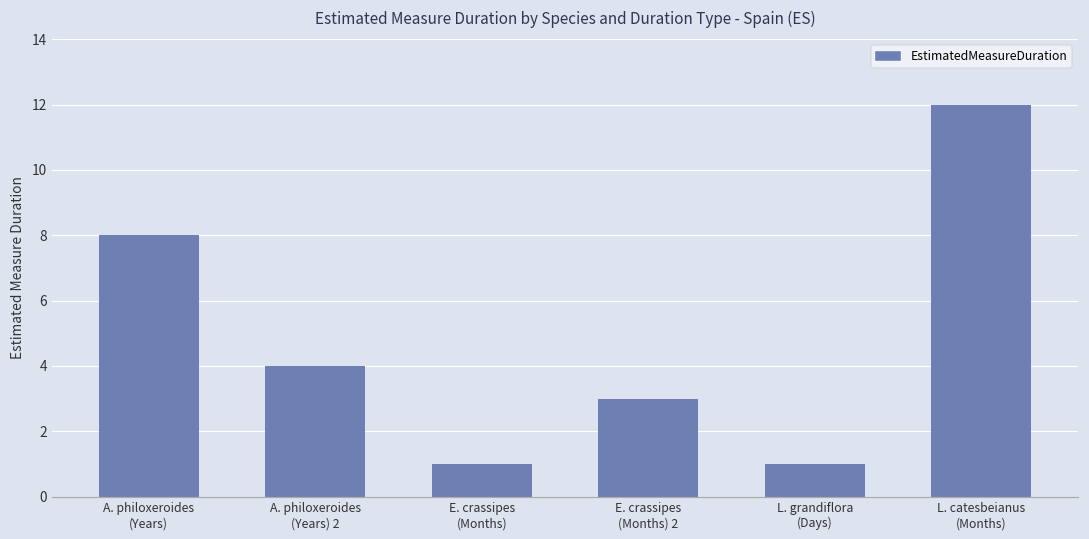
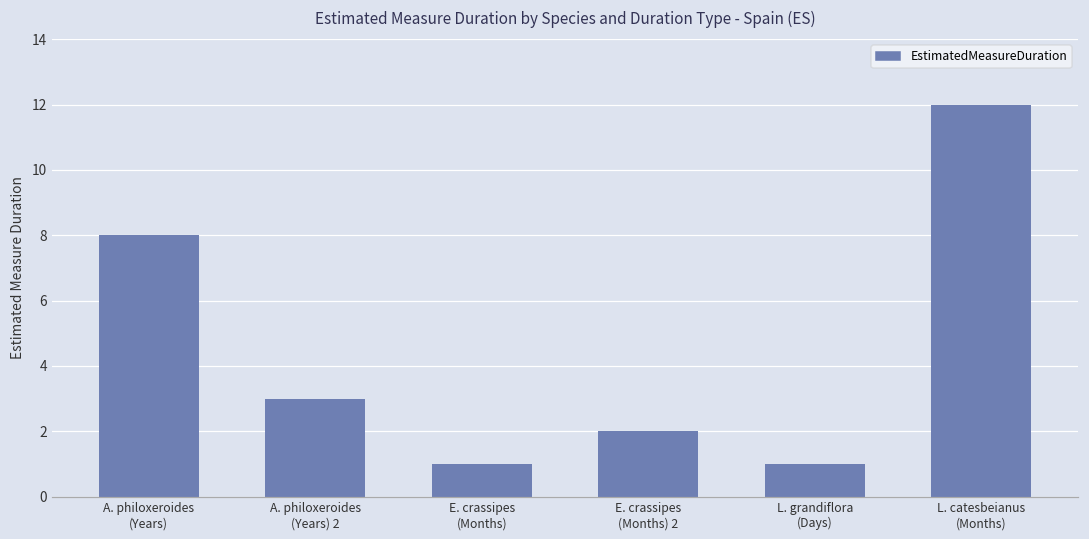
  {
    "A. philoxeroides (Years)": 8,
-   "A. philoxeroides (Years) 2": 4,
+   "A. philoxeroides (Years) 2": 3,
    "E. crassipes (Months)": 1,
-   "E. crassipes (Months) 2": 3,
+   "E. crassipes (Months) 2": 2,
    "L. grandiflora (Days)": 1,
    "L. catesbeianus (Months)": 12
  }
